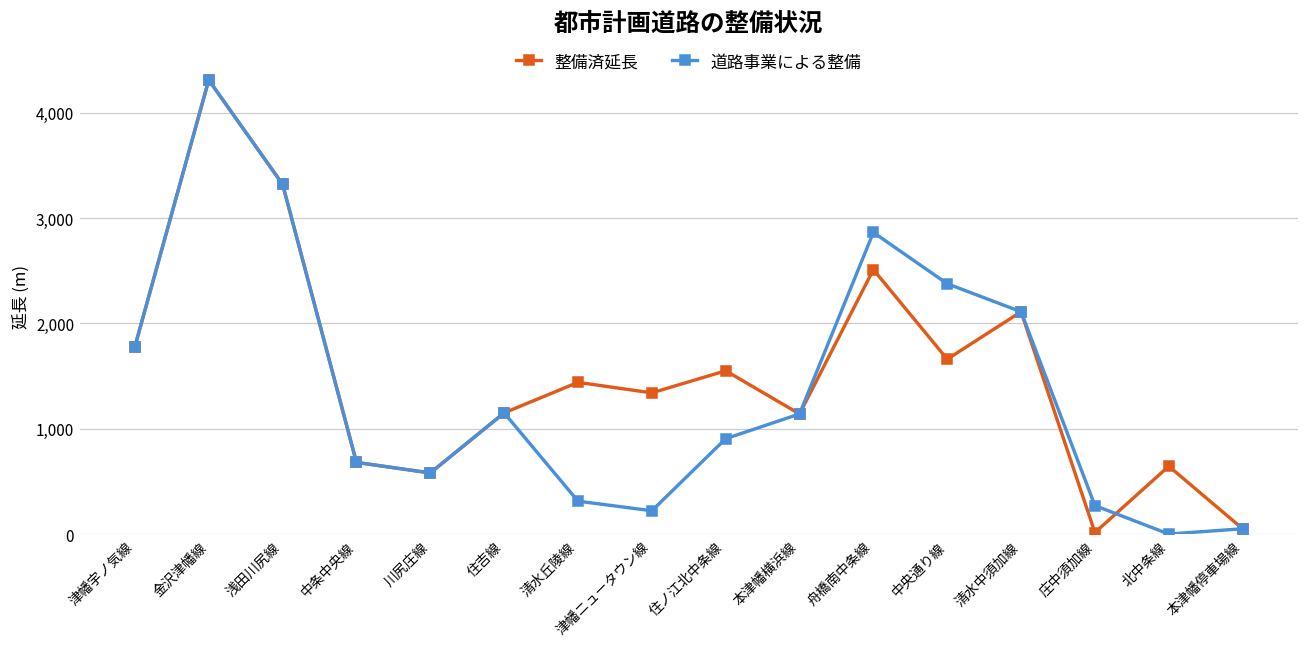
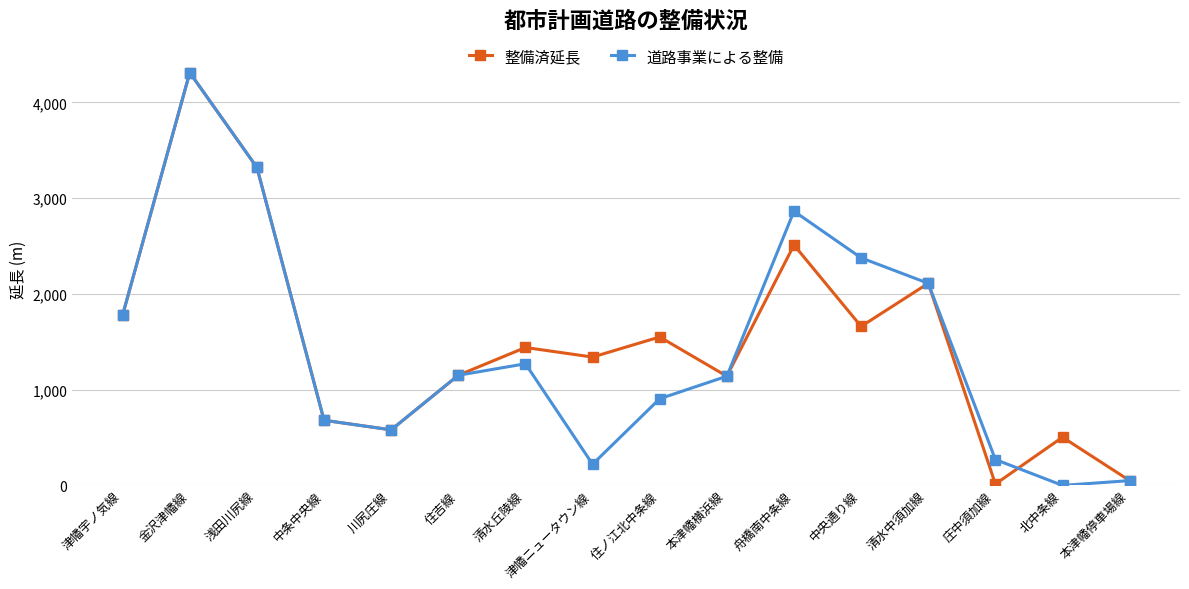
  {
    "整備済延長": {
      "清水丘陵線": "1,400",
      "津幡ニュータウン線": "1,300",
      "住ノ江北中条線": "1,600",
      "舟橋南中条線": "2,500",
      "中央通り線": "1,700",
      "庄中須加線": "0",
-     "北中条線": "600"
+     "北中条線": "500"
    },
    "道路事業による整備": {
-     "清水丘陵線": "300",
+     "清水丘陵線": "1,300",
      "津幡ニュータウン線": "200",
      "住ノ江北中条線": "900",
      "舟橋南中条線": "2,900",
      "中央通り線": "2,400",
      "庄中須加線": "300",
      "北中条線": "0"
    }
  }
